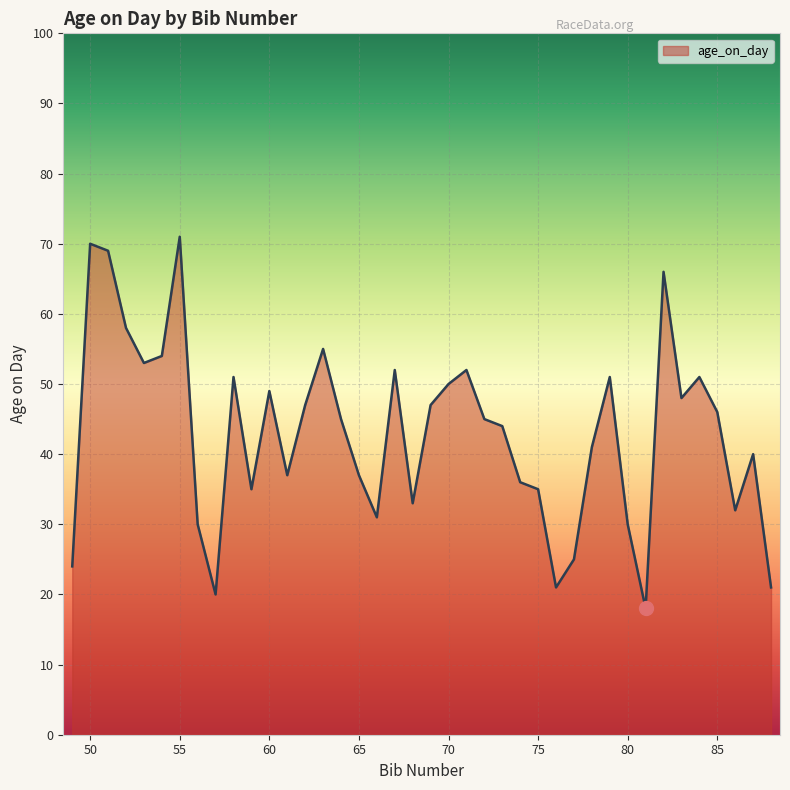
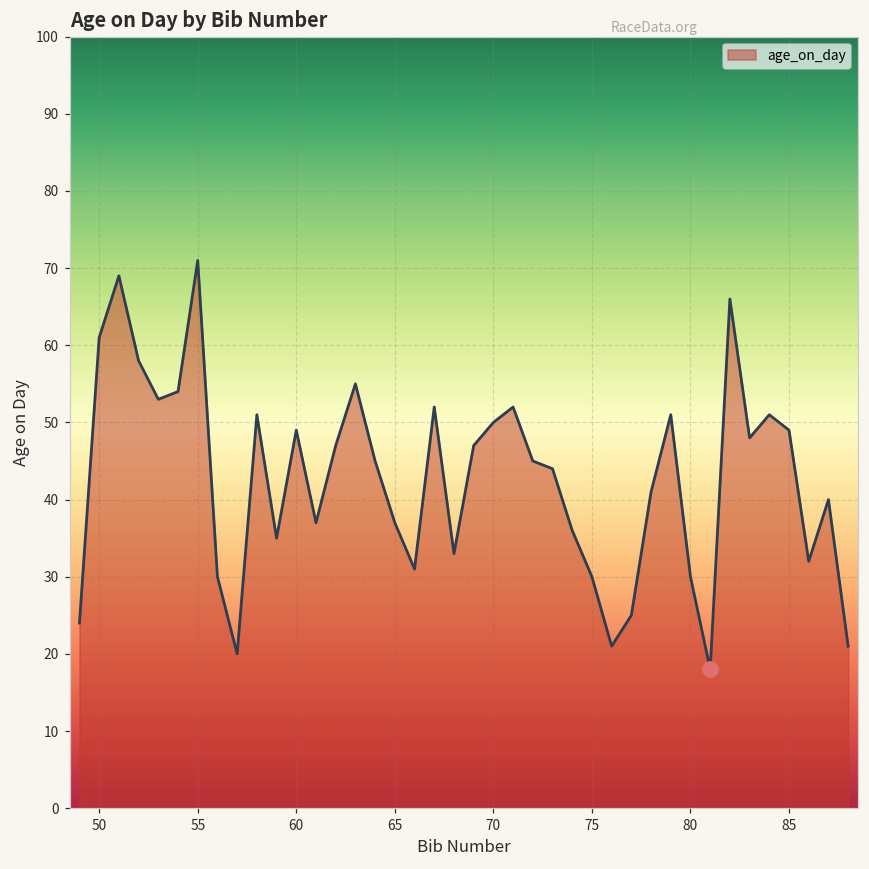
  {
    "age_on_day": {
-     "50": 70,
+     "50": 61,
      "55": 71,
      "60": 49,
      "65": 37,
      "70": 50,
-     "75": 35,
+     "75": 30,
      "80": 30,
-     "85": 46
+     "85": 49
    }
  }
